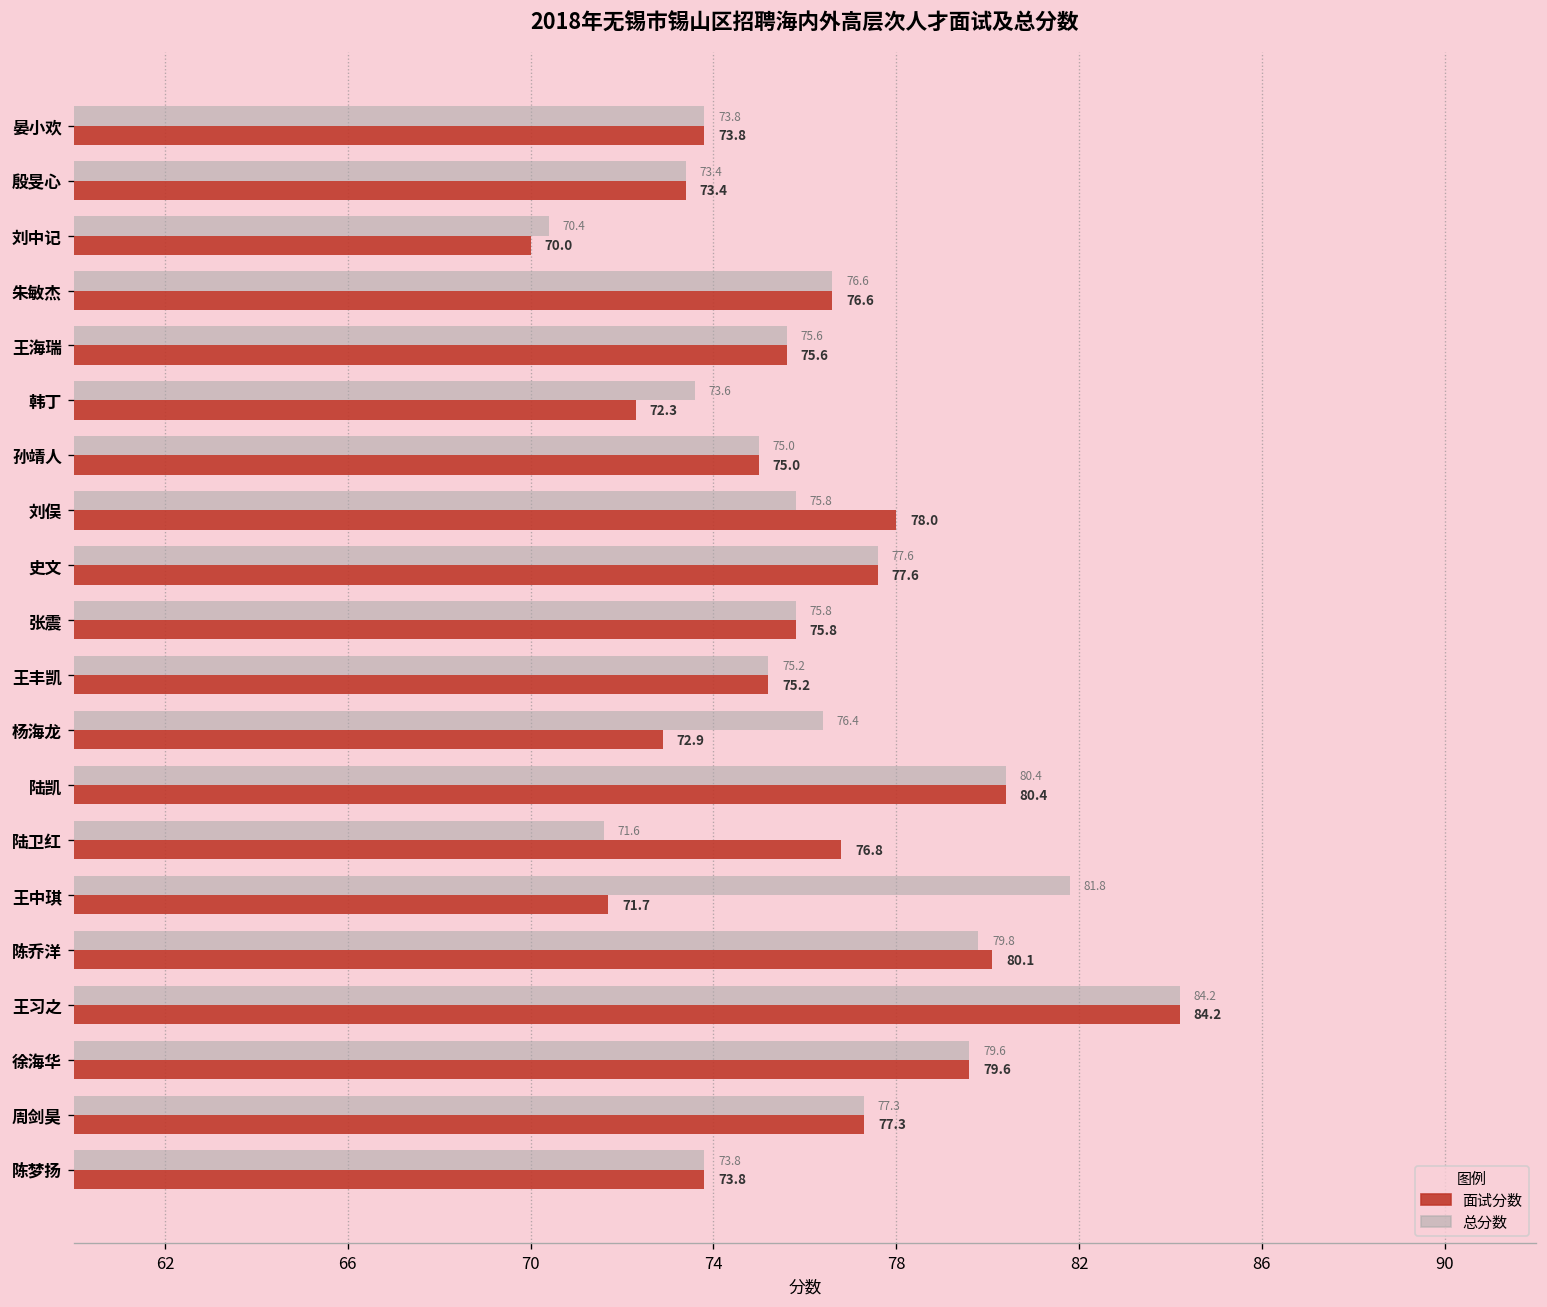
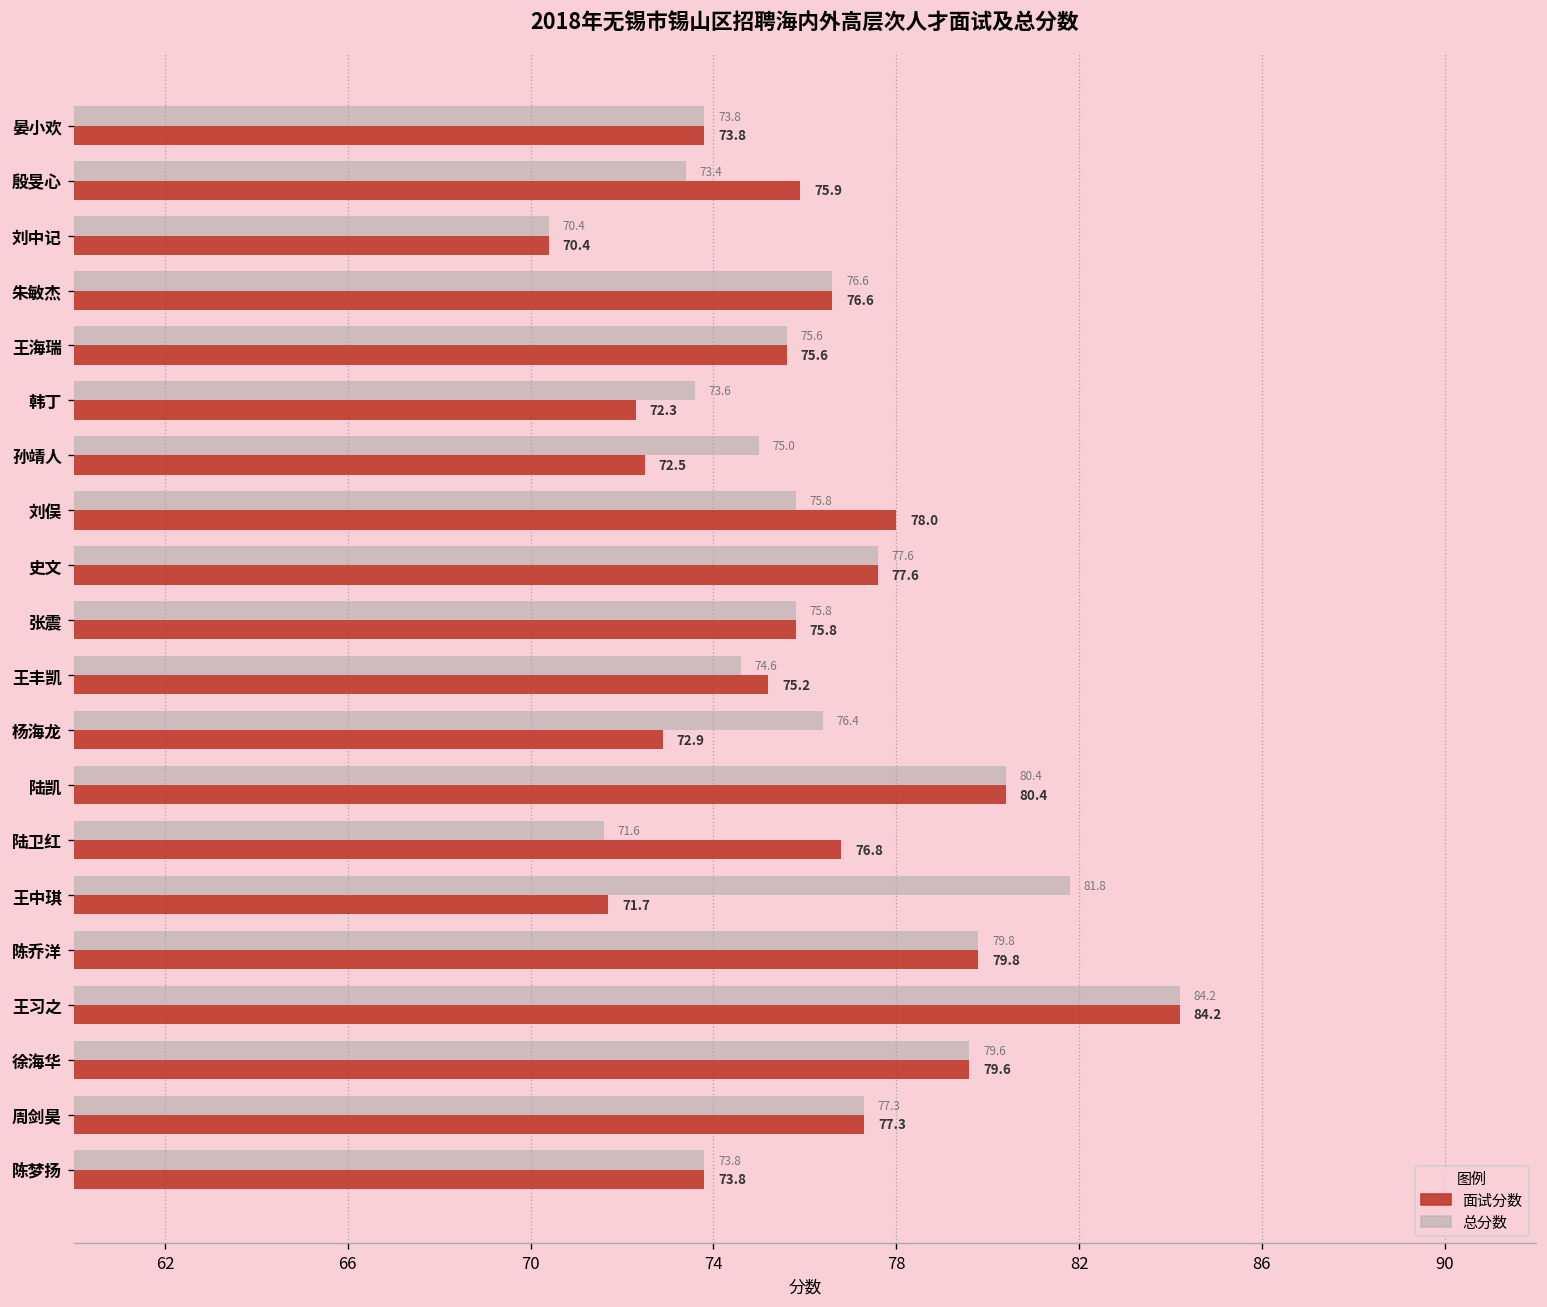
  {
    "面试分数": {
      "晏小欢": 73.8,
-     "殷旻心": 73.4,
-     "刘中记": 70.0,
+     "殷旻心": 75.9,
+     "刘中记": 70.4,
      "朱敏杰": 76.6,
      "王海瑞": 75.6,
      "韩丁": 72.3,
-     "孙靖人": 75.0,
+     "孙靖人": 72.5,
      "刘俣": 78.0,
      "史文": 77.6,
      "张震": 75.8,
      "王丰凯": 75.2,
      "杨海龙": 72.9,
      "陆凯": 80.4,
      "陆卫红": 76.8,
      "王中琪": 71.7,
-     "陈乔洋": 80.1,
+     "陈乔洋": 79.8,
      "王习之": 84.2,
      "徐海华": 79.6,
      "周剑昊": 77.3,
      "陈梦扬": 73.8
    },
    "总分数": {
      "晏小欢": 73.8,
      "殷旻心": 73.4,
      "刘中记": 70.4,
      "朱敏杰": 76.6,
      "王海瑞": 75.6,
      "韩丁": 73.6,
      "孙靖人": 75.0,
      "刘俣": 75.8,
      "史文": 77.6,
      "张震": 75.8,
-     "王丰凯": 75.2,
+     "王丰凯": 74.6,
      "杨海龙": 76.4,
      "陆凯": 80.4,
      "陆卫红": 71.6,
      "王中琪": 81.8,
      "陈乔洋": 79.8,
      "王习之": 84.2,
      "徐海华": 79.6,
      "周剑昊": 77.3,
      "陈梦扬": 73.8
    }
  }
